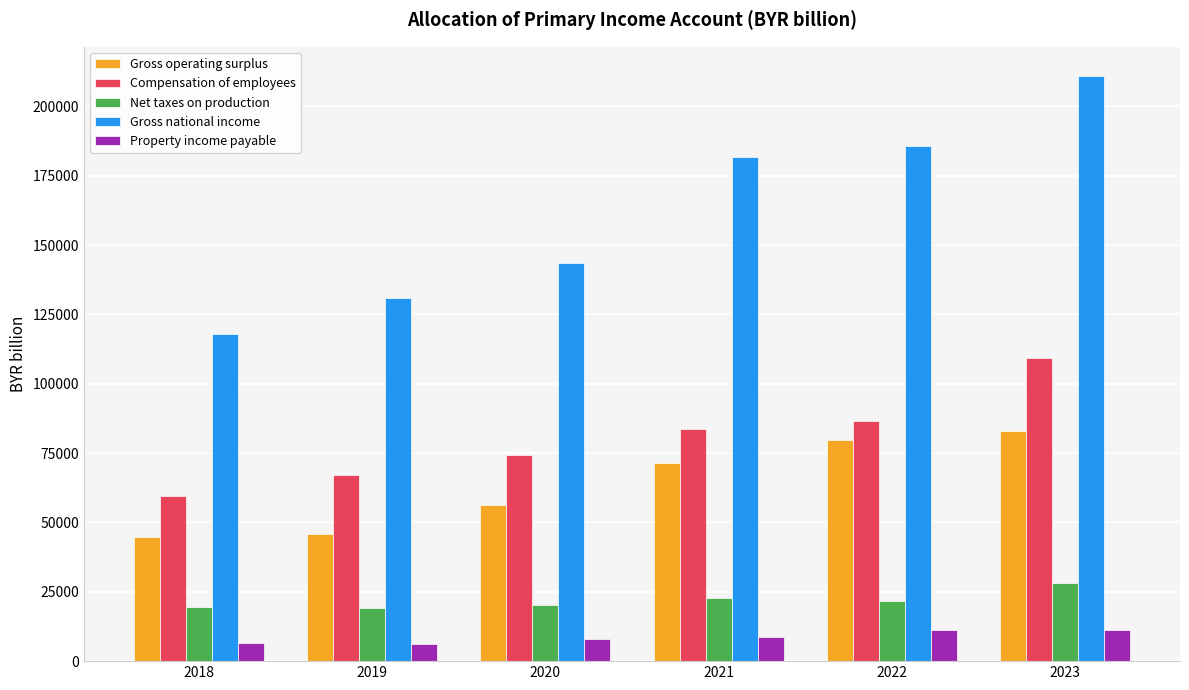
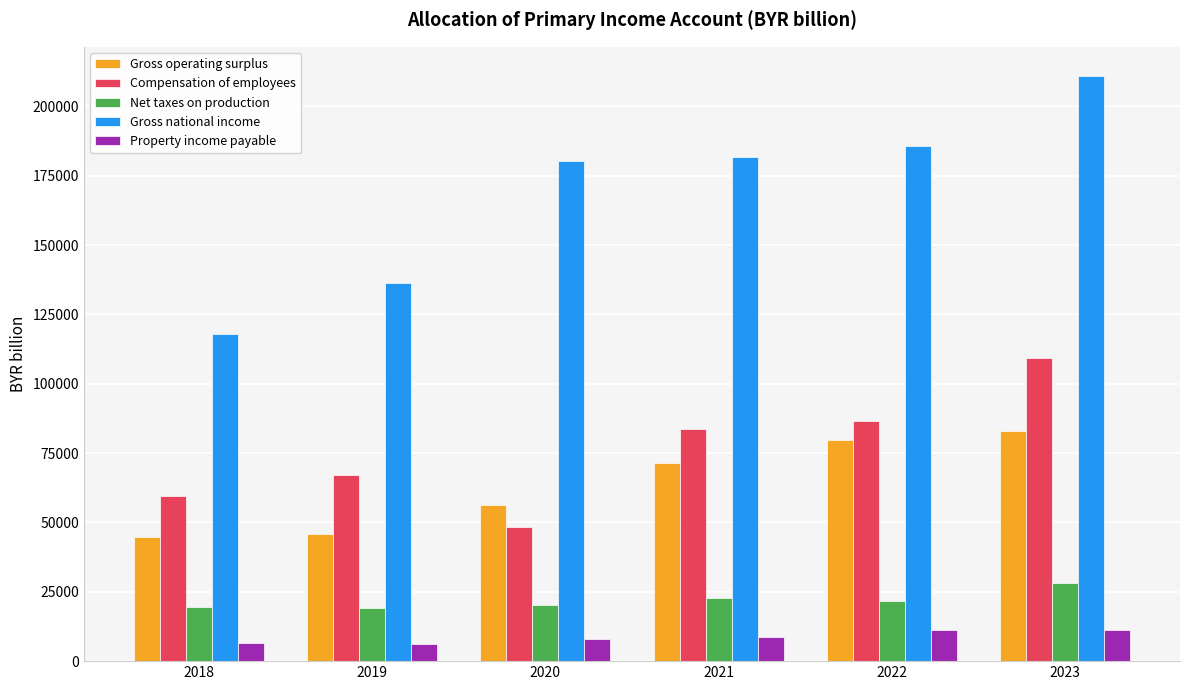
  {
    "Gross operating surplus": {
      "2018": 45000,
      "2019": 46000,
      "2020": 56000,
      "2021": 72000,
      "2022": 80000,
      "2023": 83000
    },
    "Compensation of employees": {
      "2018": 60000,
      "2019": 67000,
-     "2020": 74000,
+     "2020": 48000,
      "2021": 84000,
      "2022": 87000,
      "2023": 109000
    },
    "Net taxes on production": {
      "2018": 20000,
      "2019": 19000,
      "2020": 20000,
      "2021": 23000,
      "2022": 22000,
      "2023": 28000
    },
    "Gross national income": {
      "2018": 118000,
-     "2019": 131000,
-     "2020": 144000,
+     "2019": 136000,
+     "2020": 180000,
      "2021": 182000,
      "2022": 186000,
      "2023": 211000
    },
    "Property income payable": {
      "2018": 7000,
      "2019": 6000,
      "2020": 8000,
      "2021": 9000,
      "2022": 11000,
      "2023": 11000
    }
  }
